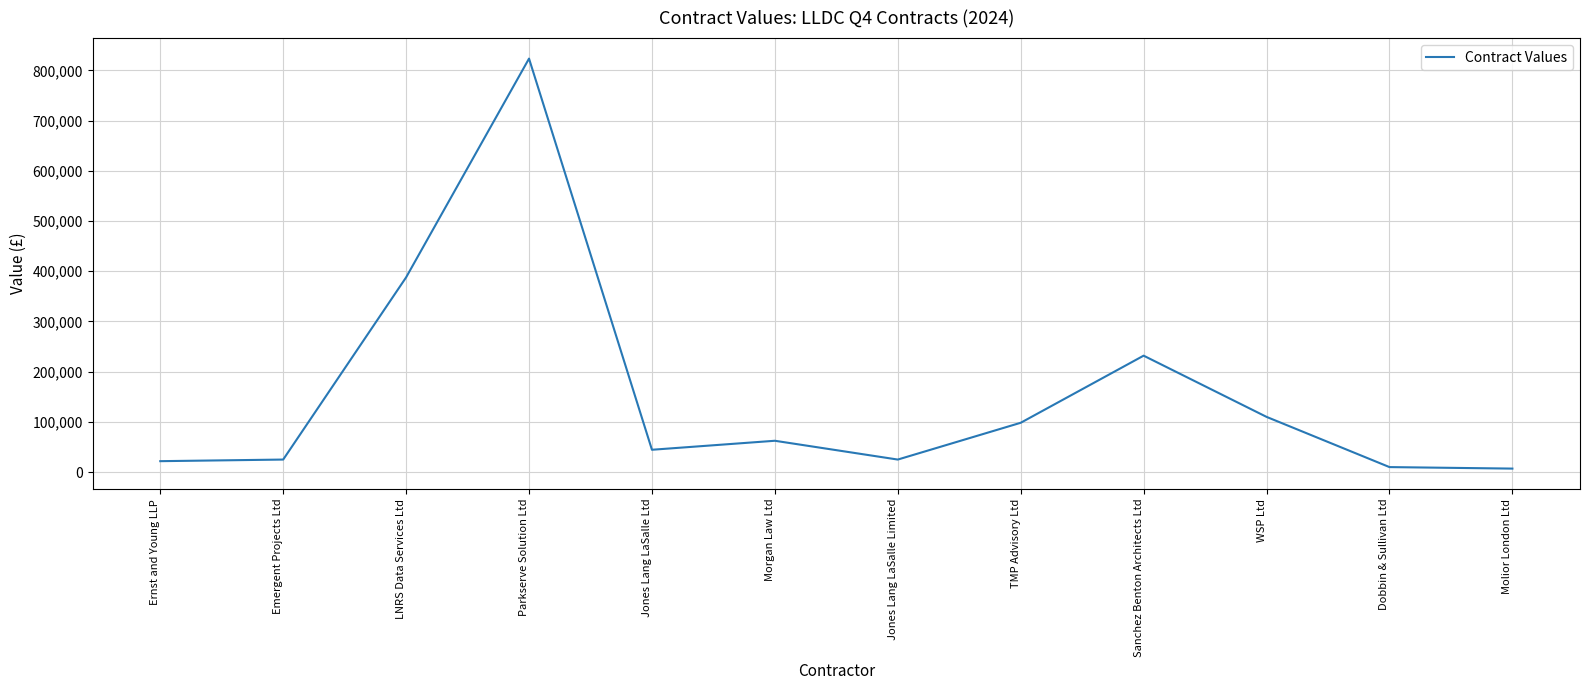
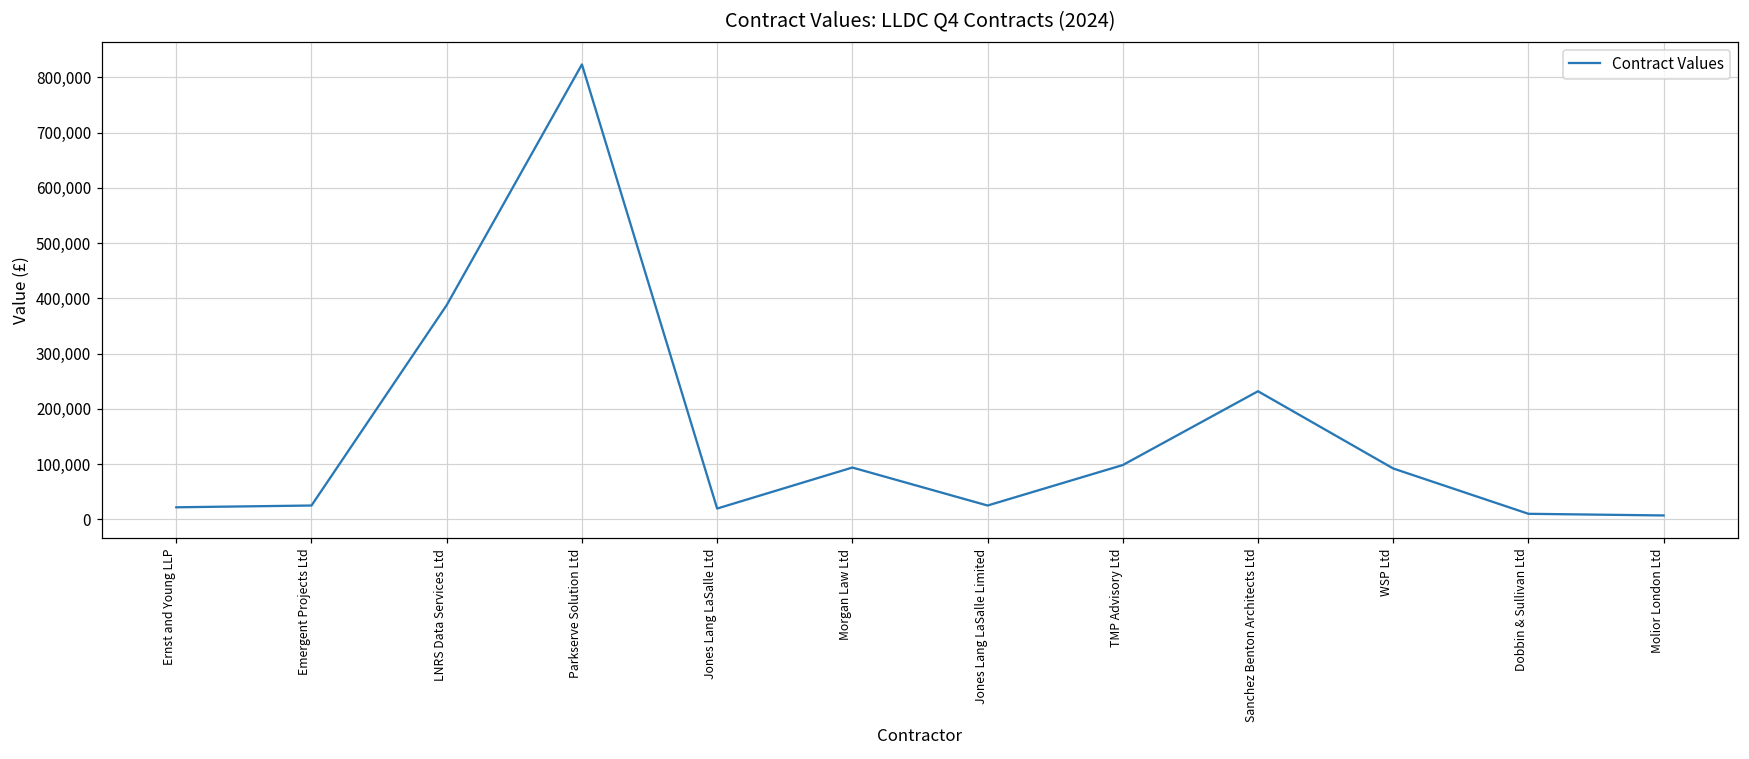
  {
    "Ernst and Young LLP": "20,000",
    "Emergent Projects Ltd": "30,000",
    "LNRS Data Services Ltd": "390,000",
    "Parkserve Solution Ltd": "820,000",
-   "Jones Lang LaSalle Ltd": "40,000",
-   "Morgan Law Ltd": "60,000",
+   "Jones Lang LaSalle Ltd": "20,000",
+   "Morgan Law Ltd": "90,000",
    "Jones Lang LaSalle Limited": "30,000",
    "TMP Advisory Ltd": "100,000",
    "Sanchez Benton Architects Ltd": "230,000",
-   "WSP Ltd": "110,000",
+   "WSP Ltd": "90,000",
    "Dobbin & Sullivan Ltd": "10,000",
    "Molior London Ltd": "10,000"
  }
